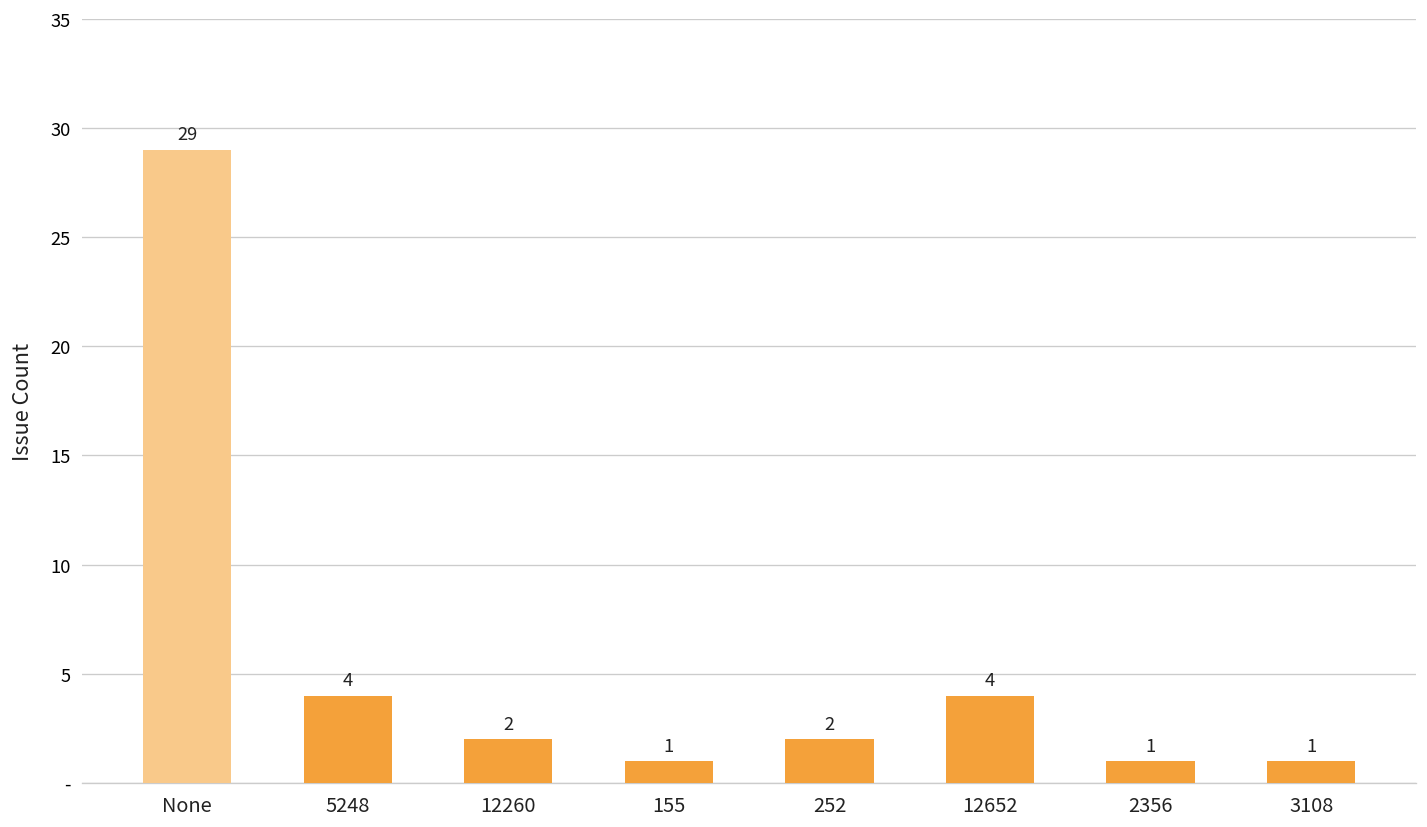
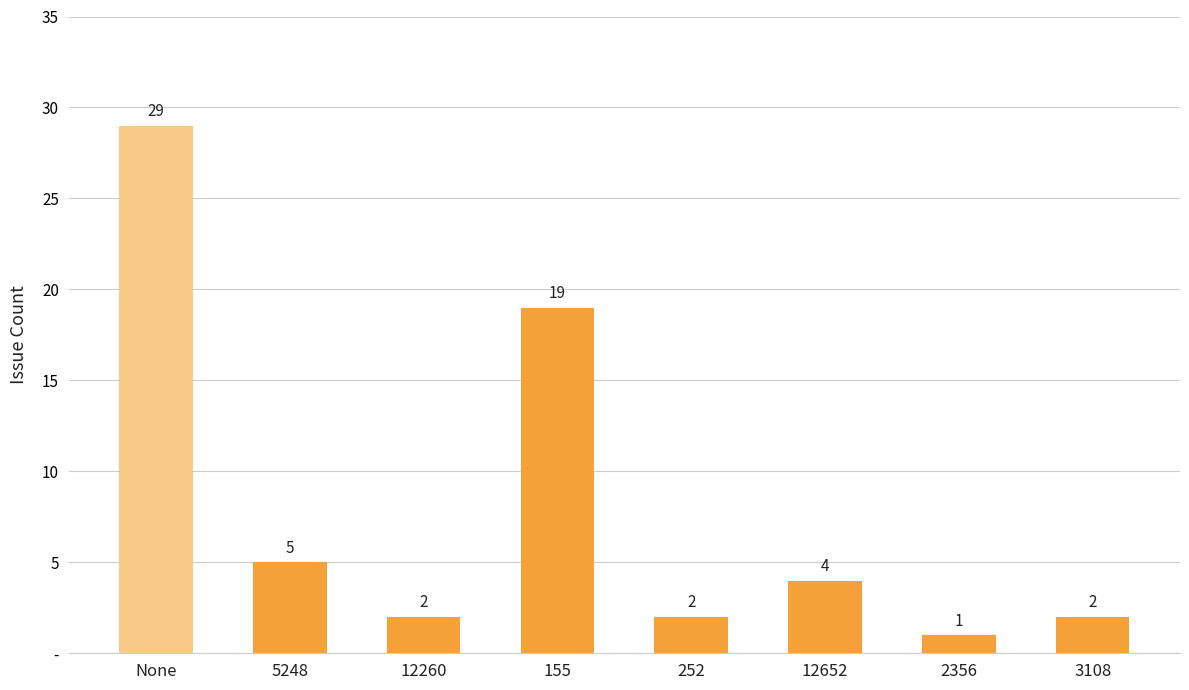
  {
    "None": 29,
-   "5248": 4,
+   "5248": 5,
    "12260": 2,
-   "155": 1,
+   "155": 19,
    "252": 2,
    "12652": 4,
    "2356": 1,
-   "3108": 1
+   "3108": 2
  }
